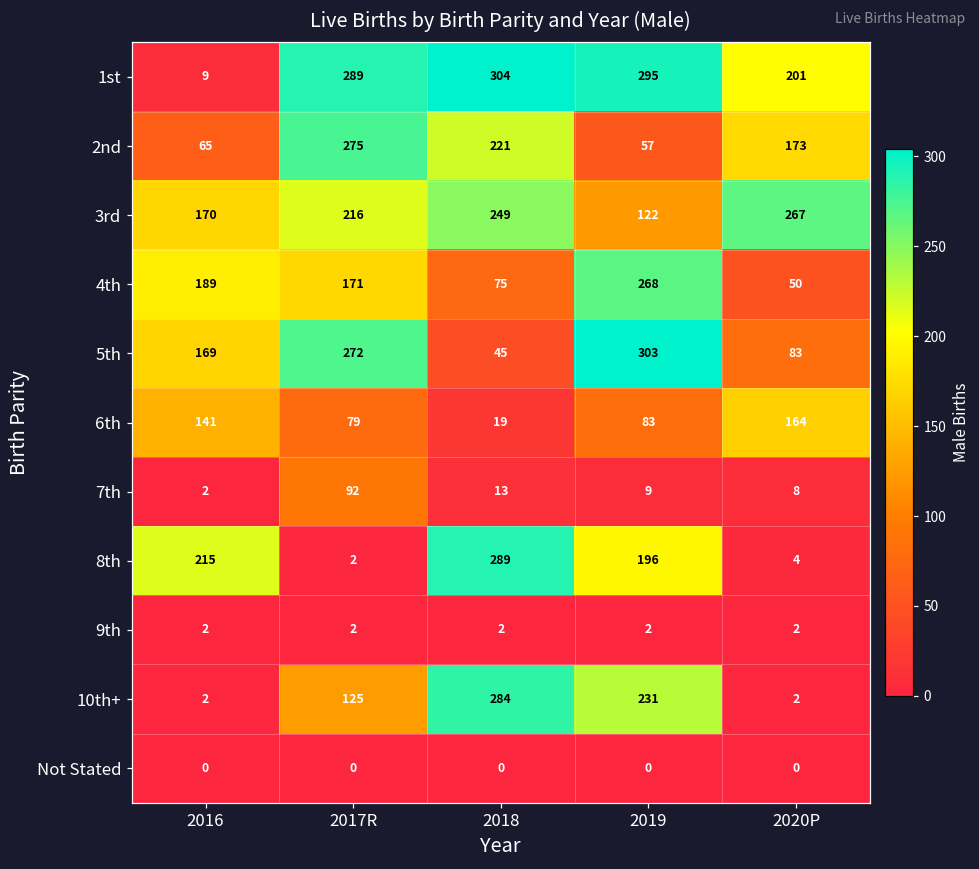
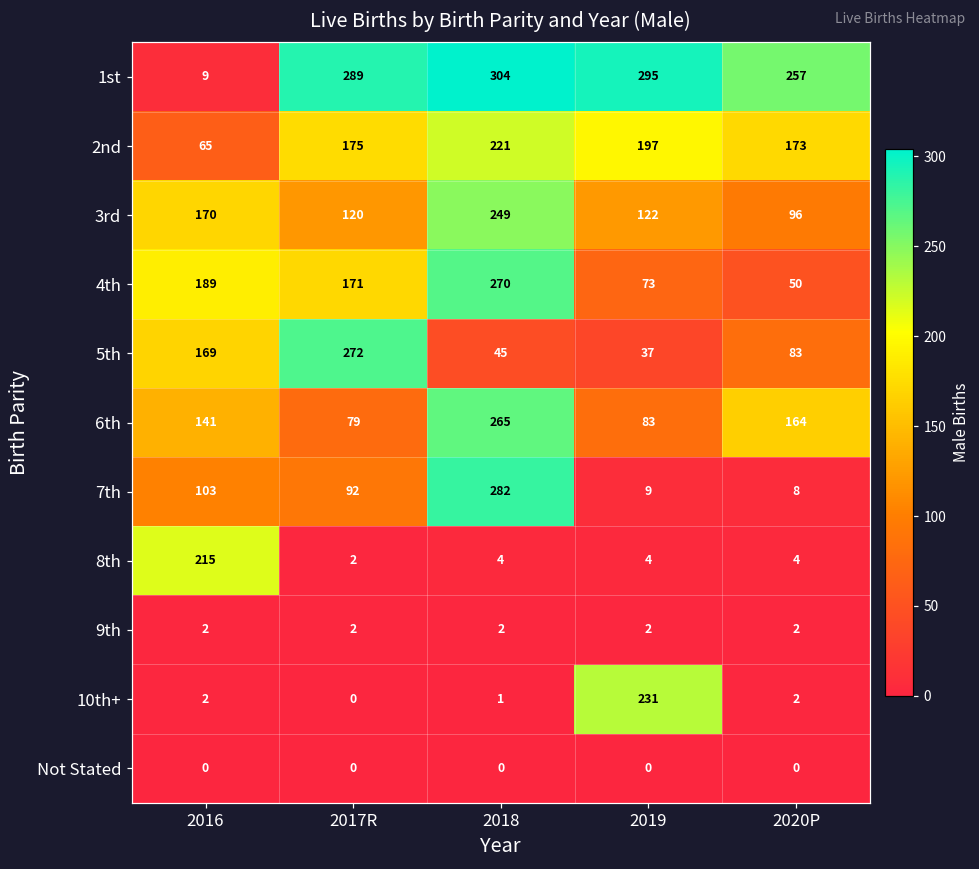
  {
    "1st": {
      "2016": 9,
      "2017R": 289,
      "2018": 304,
      "2019": 295,
-     "2020P": 201
+     "2020P": 257
    },
    "2nd": {
      "2016": 65,
-     "2017R": 275,
+     "2017R": 175,
      "2018": 221,
-     "2019": 57,
+     "2019": 197,
      "2020P": 173
    },
    "3rd": {
      "2016": 170,
-     "2017R": 216,
+     "2017R": 120,
      "2018": 249,
      "2019": 122,
-     "2020P": 267
+     "2020P": 96
    },
    "4th": {
      "2016": 189,
      "2017R": 171,
-     "2018": 75,
-     "2019": 268,
+     "2018": 270,
+     "2019": 73,
      "2020P": 50
    },
    "5th": {
      "2016": 169,
      "2017R": 272,
      "2018": 45,
-     "2019": 303,
+     "2019": 37,
      "2020P": 83
    },
    "6th": {
      "2016": 141,
      "2017R": 79,
-     "2018": 19,
+     "2018": 265,
      "2019": 83,
      "2020P": 164
    },
    "7th": {
-     "2016": 2,
+     "2016": 103,
      "2017R": 92,
-     "2018": 13,
+     "2018": 282,
      "2019": 9,
      "2020P": 8
    },
    "8th": {
      "2016": 215,
      "2017R": 2,
-     "2018": 289,
-     "2019": 196,
+     "2018": 4,
+     "2019": 4,
      "2020P": 4
    },
    "9th": {
      "2016": 2,
      "2017R": 2,
      "2018": 2,
      "2019": 2,
      "2020P": 2
    },
    "10th+": {
      "2016": 2,
-     "2017R": 125,
-     "2018": 284,
+     "2017R": 0,
+     "2018": 1,
      "2019": 231,
      "2020P": 2
    },
    "Not Stated": {
      "2016": 0,
      "2017R": 0,
      "2018": 0,
      "2019": 0,
      "2020P": 0
    }
  }
